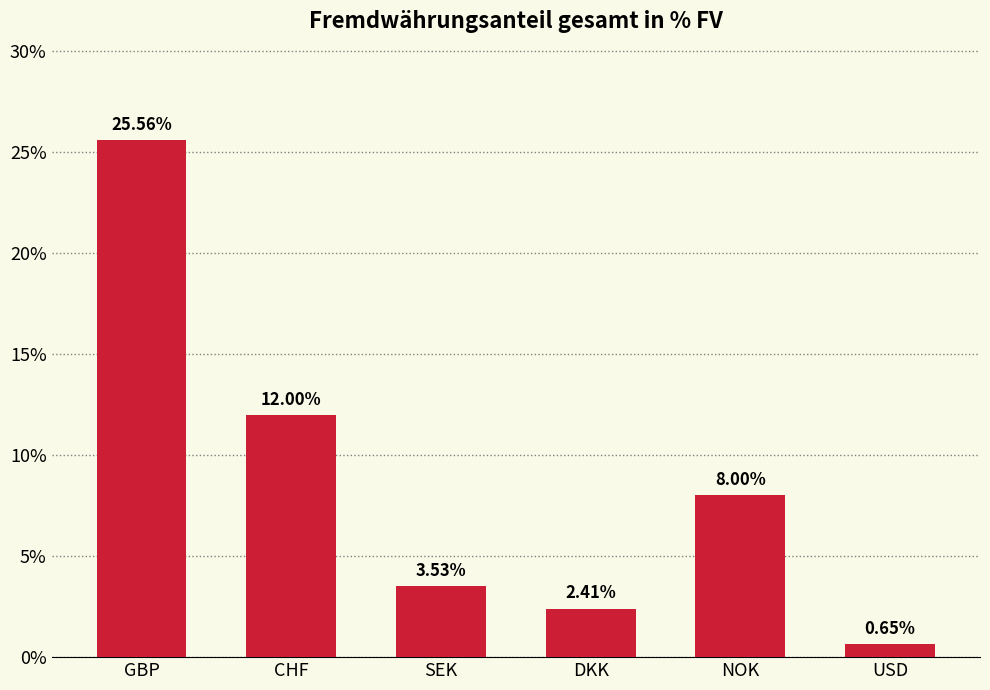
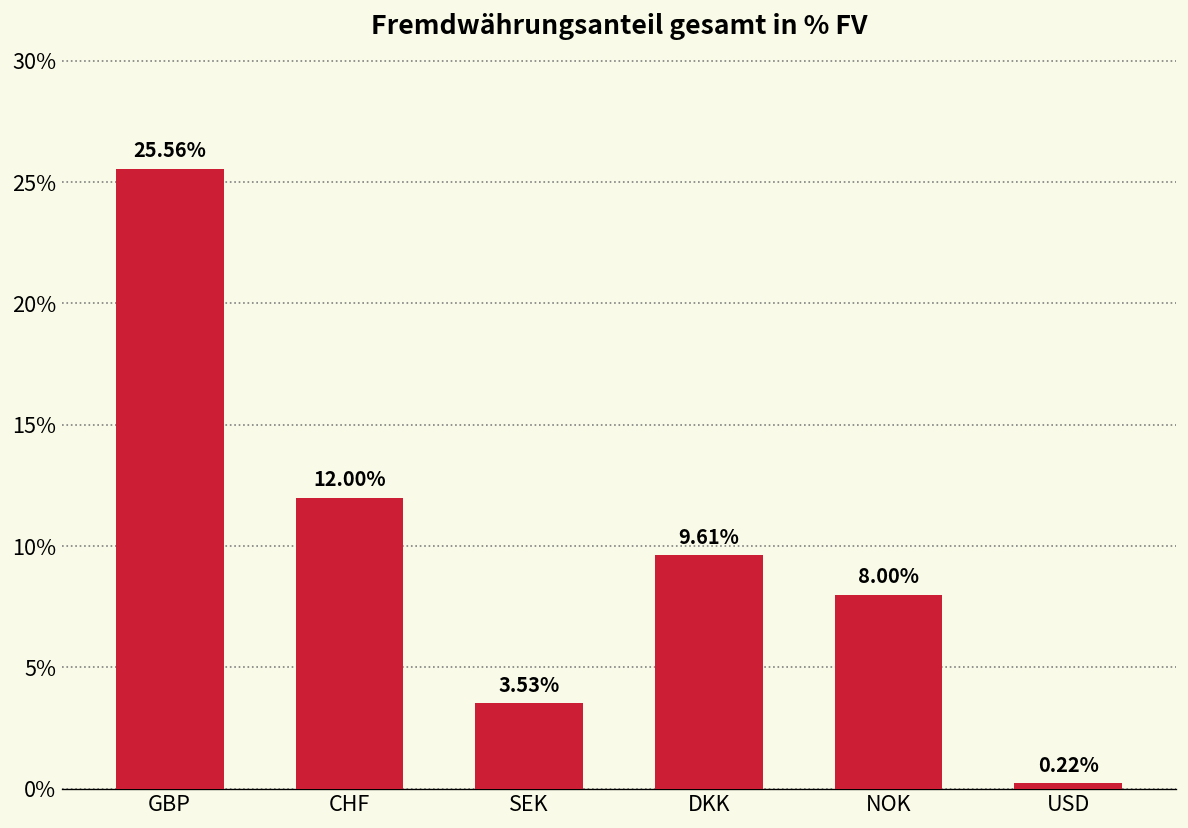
  {
    "GBP": "25.56%",
    "CHF": "12.00%",
    "SEK": "3.53%",
-   "DKK": "2.41%",
+   "DKK": "9.61%",
    "NOK": "8.00%",
-   "USD": "0.65%"
+   "USD": "0.22%"
  }
